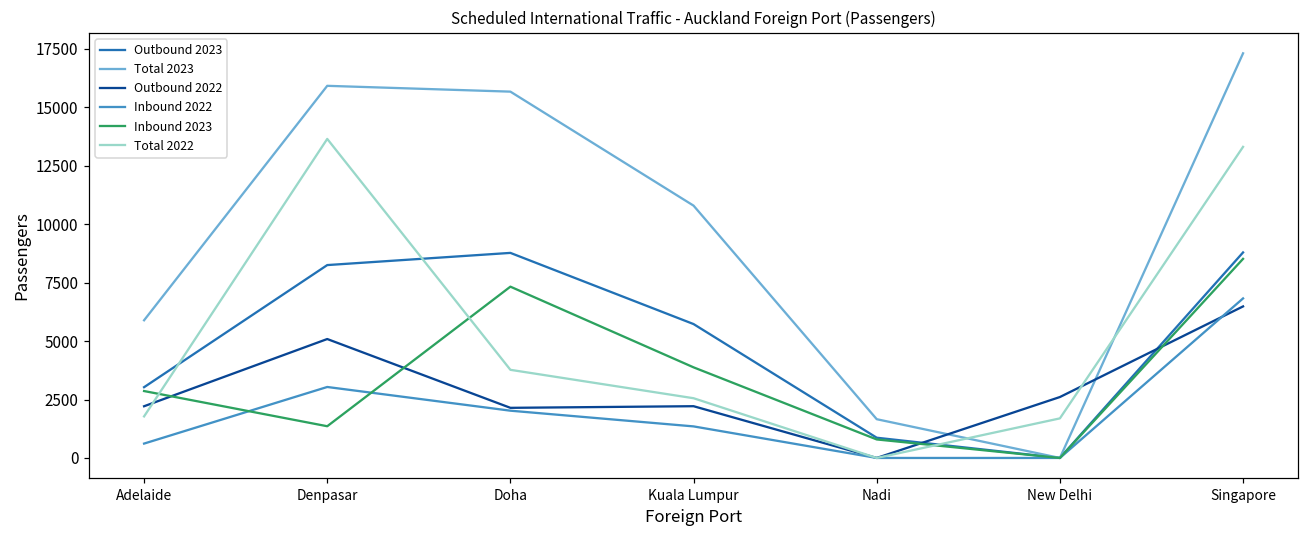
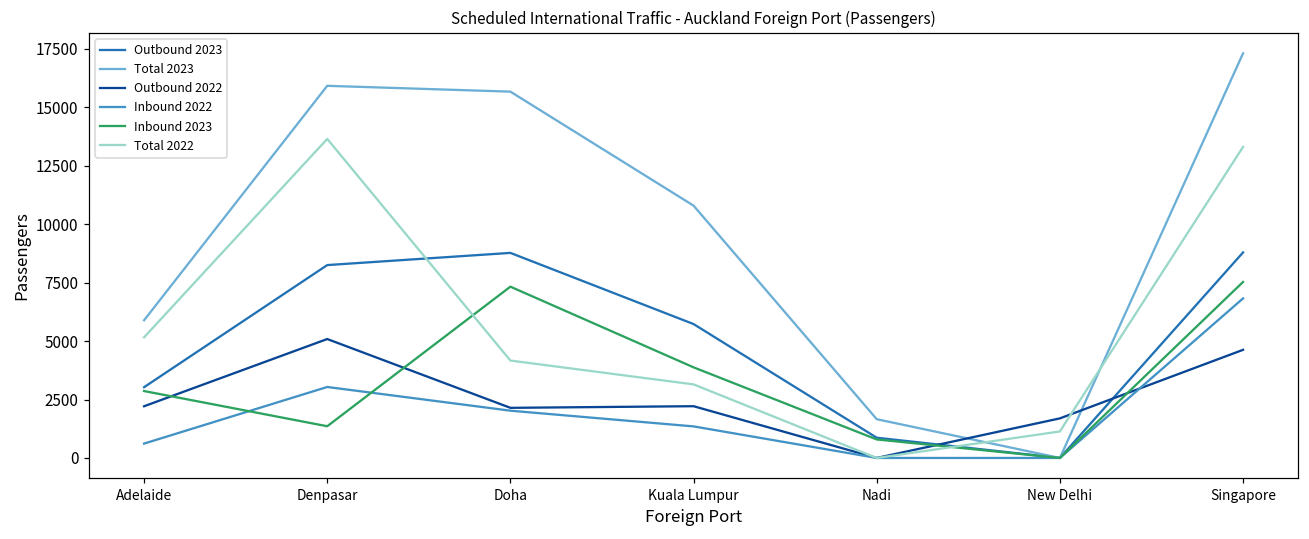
  {
    "Outbound 2022": {
      "Adelaide": 2200,
      "Denpasar": 5100,
      "Doha": 2100,
      "Kuala Lumpur": 2200,
-     "New Delhi": 2600,
-     "Singapore": 6500
+     "New Delhi": 1700,
+     "Singapore": 4600
    },
    "Inbound 2023": {
      "Adelaide": 2900,
      "Denpasar": 1400,
      "Doha": 7300,
      "Kuala Lumpur": 3900,
-     "Singapore": 8500
+     "Singapore": 7500
    },
    "Total 2022": {
-     "Adelaide": 1800,
+     "Adelaide": 5200,
      "Denpasar": 13600,
-     "Doha": 3800,
-     "Kuala Lumpur": 2600,
-     "New Delhi": 1700,
+     "Doha": 4200,
+     "Kuala Lumpur": 3100,
+     "New Delhi": 1100,
      "Singapore": 13300
    }
  }
